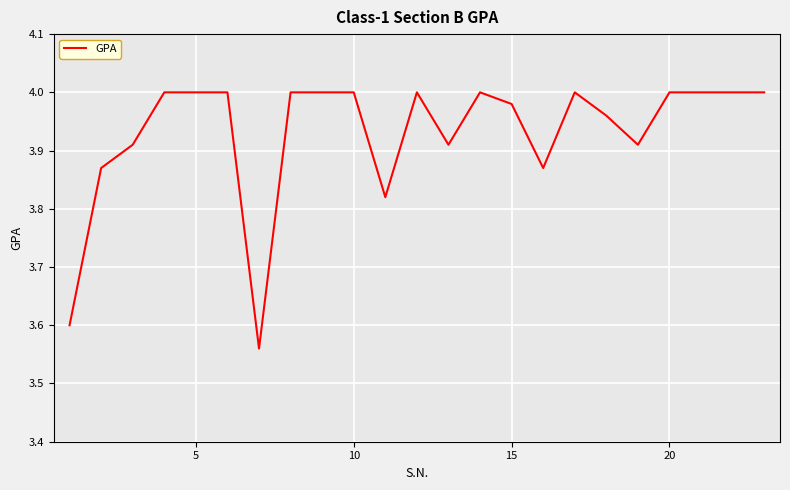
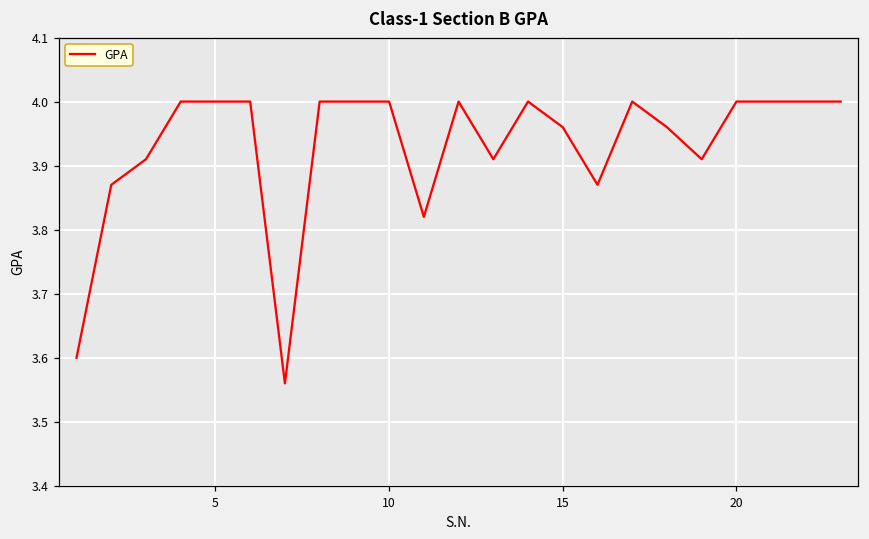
  {
    "5": 4.00,
    "10": 4.00,
-   "15": 3.98,
+   "15": 3.96,
    "20": 4.00
  }
